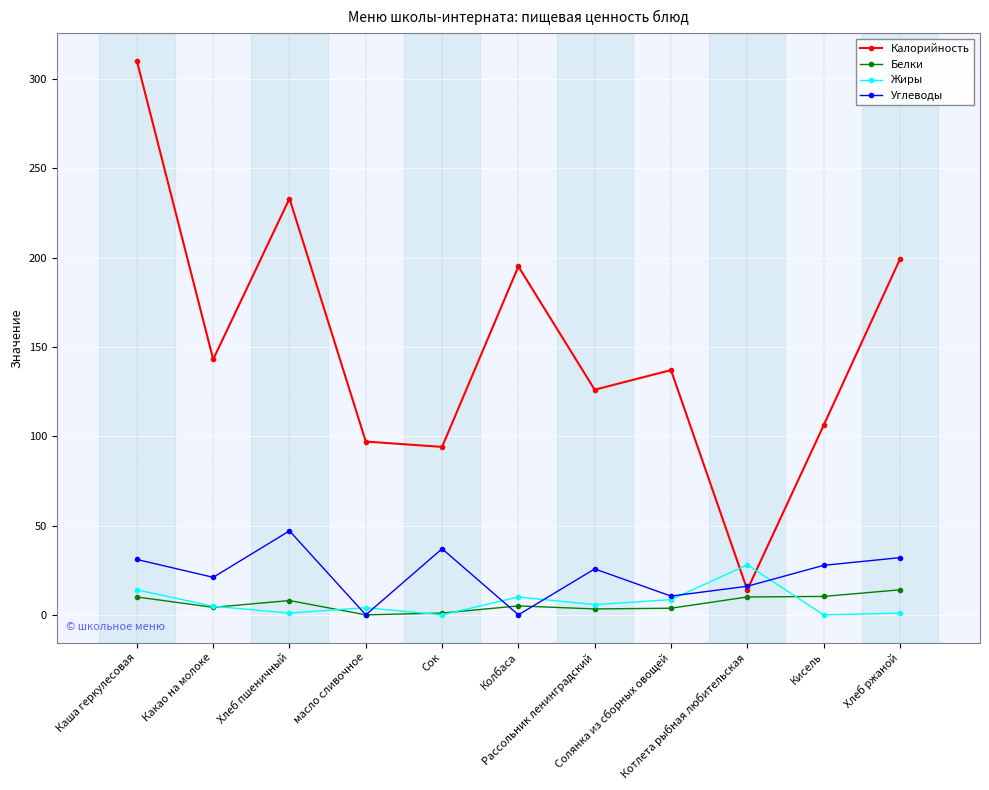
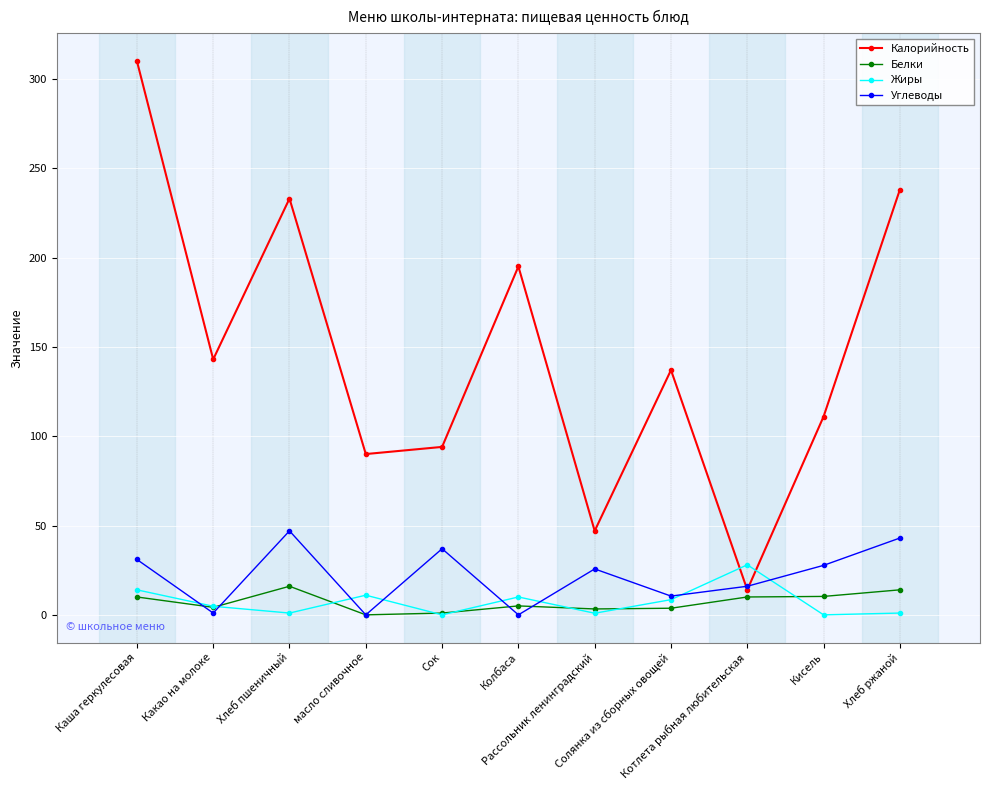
  {
    "Калорийность": {
      "Каша геркулесовая": 310,
      "Какао на молоке": 143,
      "Хлеб пшеничный": 233,
-     "масло сливочное": 97,
+     "масло сливочное": 90,
      "Сок": 94,
      "Колбаса": 195,
-     "Рассольник ленинградский": 126,
+     "Рассольник ленинградский": 47,
      "Солянка из сборных овощей": 137,
      "Котлета рыбная любительская": 14,
-     "Кисель": 106,
-     "Хлеб ржаной": 199
+     "Кисель": 111,
+     "Хлеб ржаной": 238
    },
    "Белки": {
      "Каша геркулесовая": 10,
-     "Хлеб пшеничный": 8,
+     "Хлеб пшеничный": 16,
      "Колбаса": 5,
      "Рассольник ленинградский": 3,
      "Солянка из сборных овощей": 4,
      "Котлета рыбная любительская": 10,
      "Кисель": 10,
      "Хлеб ржаной": 14
    },
    "Жиры": {
      "Каша геркулесовая": 14,
      "Хлеб пшеничный": 1,
-     "масло сливочное": 4,
+     "масло сливочное": 11,
      "Колбаса": 10,
-     "Рассольник ленинградский": 6,
+     "Рассольник ленинградский": 1,
      "Солянка из сборных овощей": 9,
      "Котлета рыбная любительская": 28,
      "Кисель": 0,
      "Хлеб ржаной": 1
    },
    "Углеводы": {
      "Каша геркулесовая": 31,
-     "Какао на молоке": 21,
+     "Какао на молоке": 1,
      "Хлеб пшеничный": 47,
      "Сок": 37,
      "Колбаса": 0,
      "Рассольник ленинградский": 26,
      "Солянка из сборных овощей": 11,
      "Котлета рыбная любительская": 16,
      "Кисель": 28,
-     "Хлеб ржаной": 32
+     "Хлеб ржаной": 43
    }
  }
